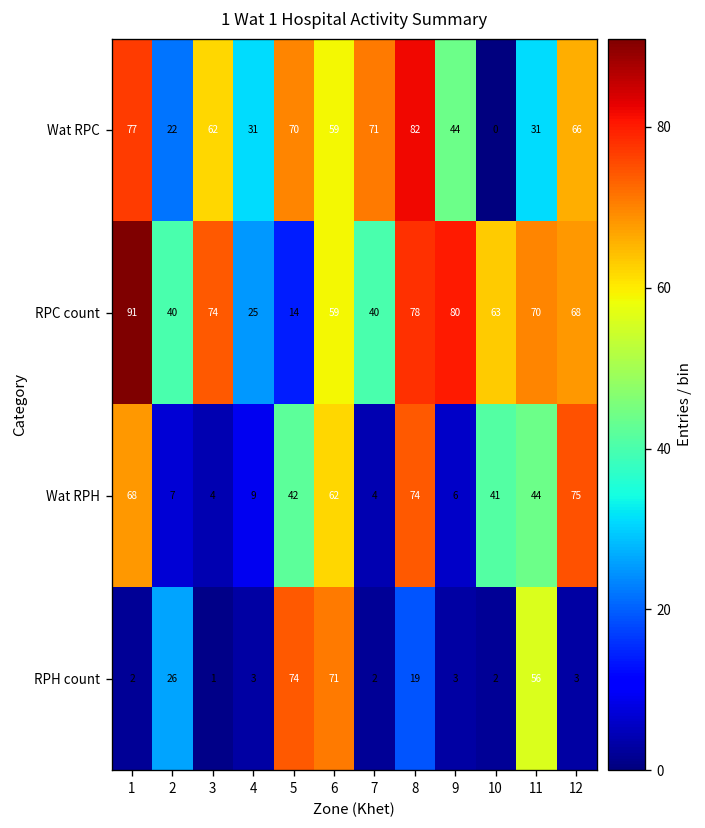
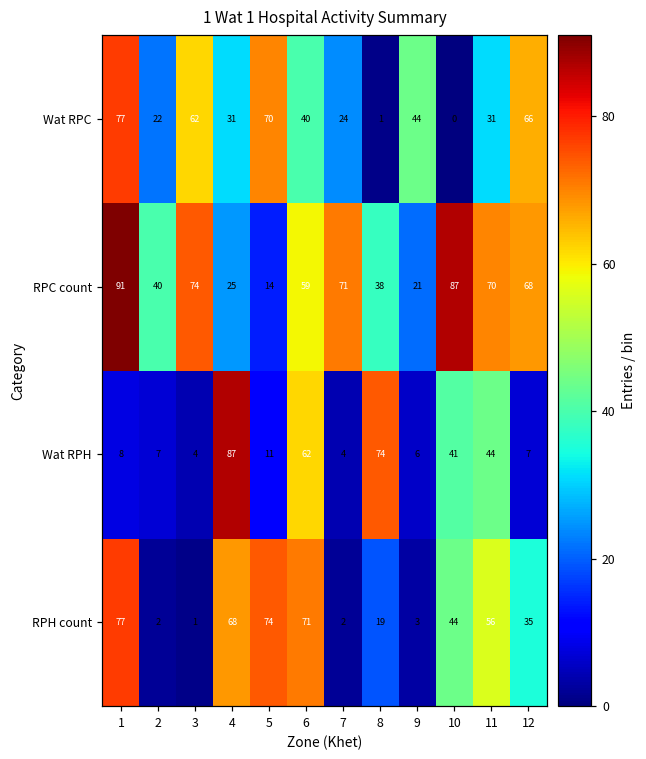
  {
    "Wat RPC": {
      "1": 77,
      "2": 22,
      "3": 62,
      "4": 31,
      "5": 70,
-     "6": 59,
-     "7": 71,
-     "8": 82,
+     "6": 40,
+     "7": 24,
+     "8": 1,
      "9": 44,
      "10": 0,
      "11": 31,
      "12": 66
    },
    "RPC count": {
      "1": 91,
      "2": 40,
      "3": 74,
      "4": 25,
      "5": 14,
      "6": 59,
-     "7": 40,
-     "8": 78,
-     "9": 80,
-     "10": 63,
+     "7": 71,
+     "8": 38,
+     "9": 21,
+     "10": 87,
      "11": 70,
      "12": 68
    },
    "Wat RPH": {
-     "1": 68,
+     "1": 8,
      "2": 7,
      "3": 4,
-     "4": 9,
-     "5": 42,
+     "4": 87,
+     "5": 11,
      "6": 62,
      "7": 4,
      "8": 74,
      "9": 6,
      "10": 41,
      "11": 44,
-     "12": 75
+     "12": 7
    },
    "RPH count": {
-     "1": 2,
-     "2": 26,
+     "1": 77,
+     "2": 2,
      "3": 1,
-     "4": 3,
+     "4": 68,
      "5": 74,
      "6": 71,
      "7": 2,
      "8": 19,
      "9": 3,
-     "10": 2,
+     "10": 44,
      "11": 56,
-     "12": 3
+     "12": 35
    }
  }
